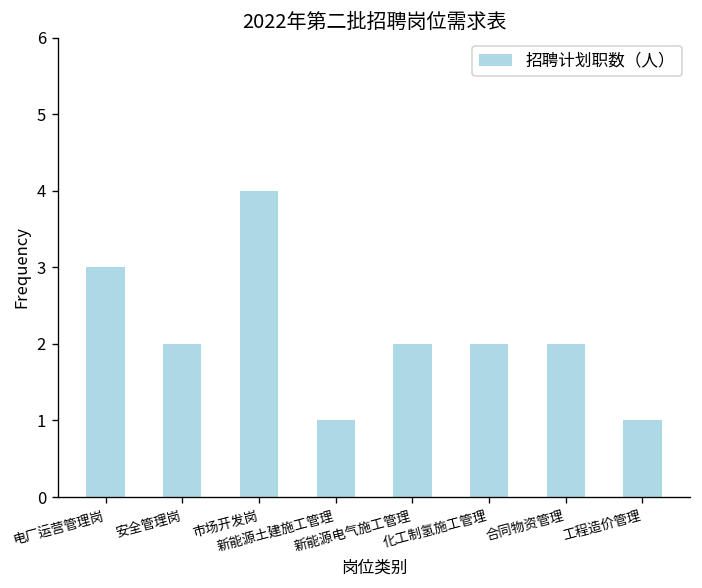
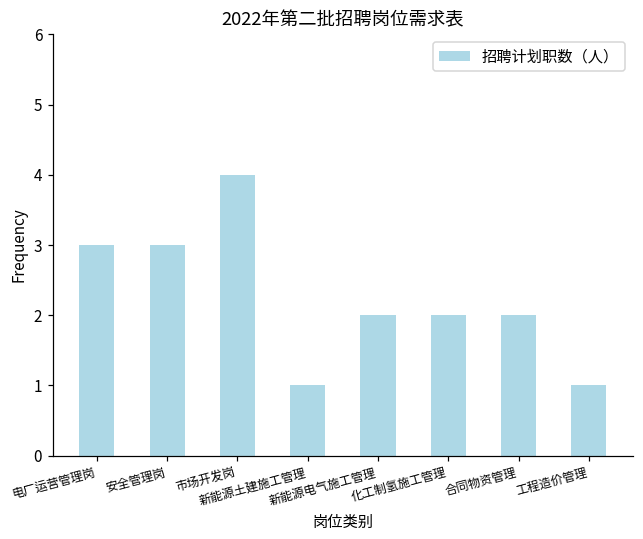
  {
    "电厂运营管理岗": 3,
-   "安全管理岗": 2,
+   "安全管理岗": 3,
    "市场开发岗": 4,
    "新能源土建施工管理": 1,
    "新能源电气施工管理": 2,
    "化工制氢施工管理": 2,
    "合同物资管理": 2,
    "工程造价管理": 1
  }
